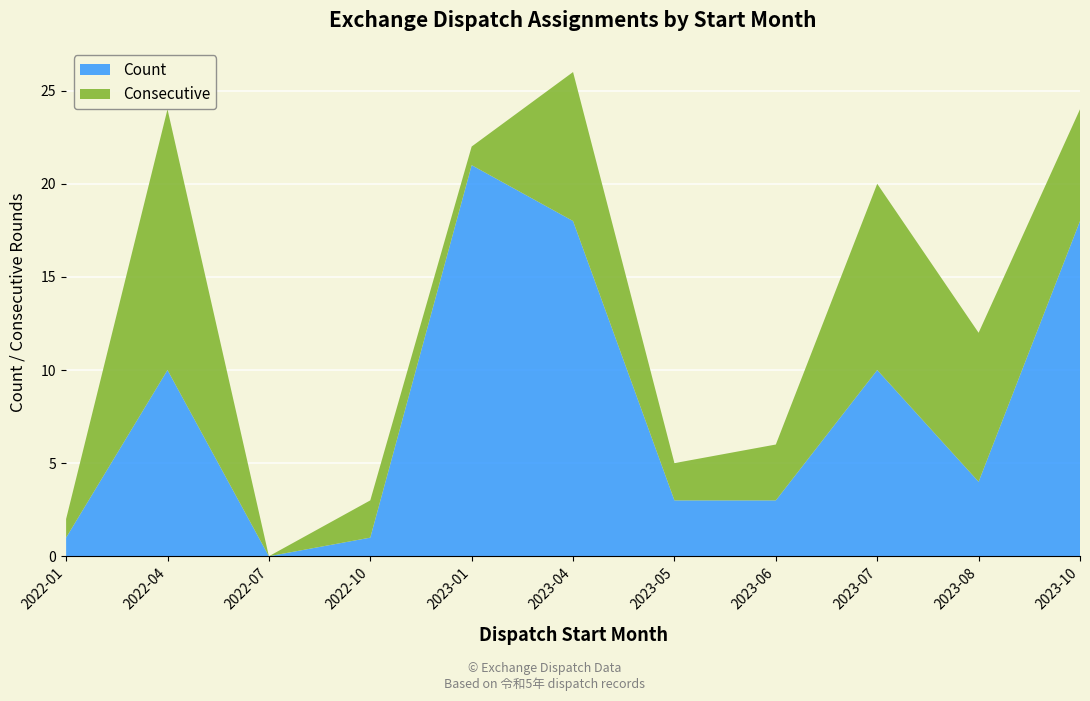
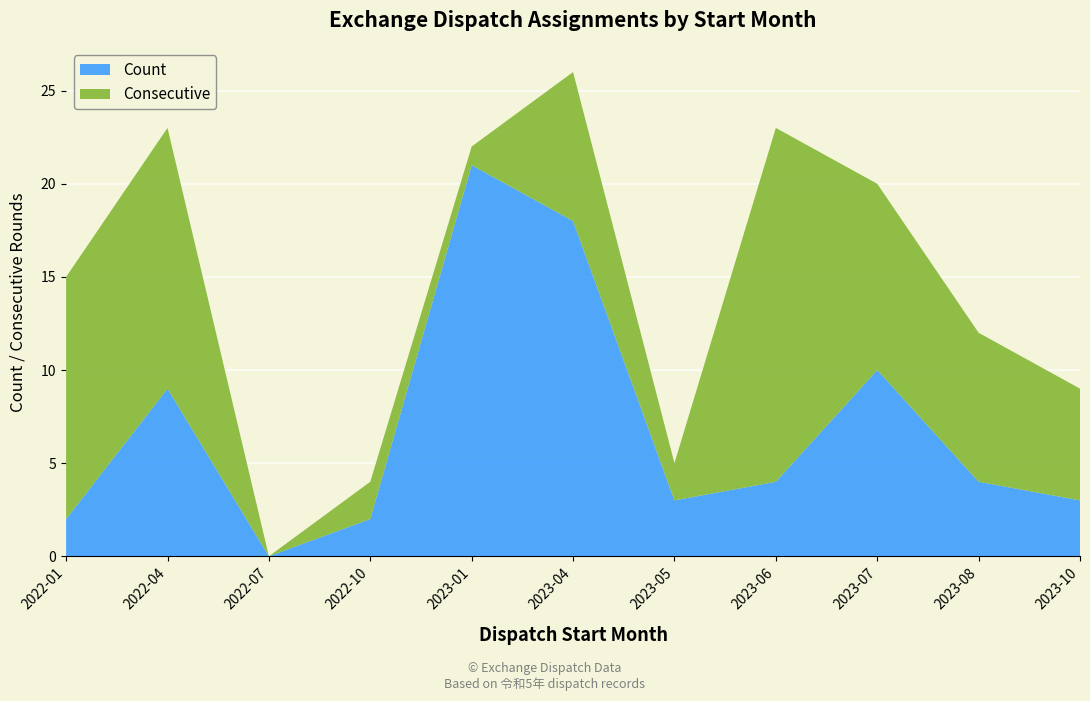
  {
    "Count": {
-     "2022-01": 1,
-     "2022-04": 10,
-     "2022-10": 1,
+     "2022-01": 2,
+     "2022-04": 9,
+     "2022-10": 2,
      "2023-01": 21,
      "2023-04": 18,
      "2023-05": 3,
-     "2023-06": 3,
+     "2023-06": 4,
      "2023-07": 10,
      "2023-08": 4,
-     "2023-10": 18
+     "2023-10": 3
    },
    "Consecutive": {
-     "2022-01": 1,
+     "2022-01": 13,
      "2022-10": 2,
      "2023-01": 1,
      "2023-04": 8,
      "2023-05": 2,
-     "2023-06": 3,
+     "2023-06": 19,
      "2023-07": 10,
      "2023-08": 8,
      "2023-10": 6
    }
  }
